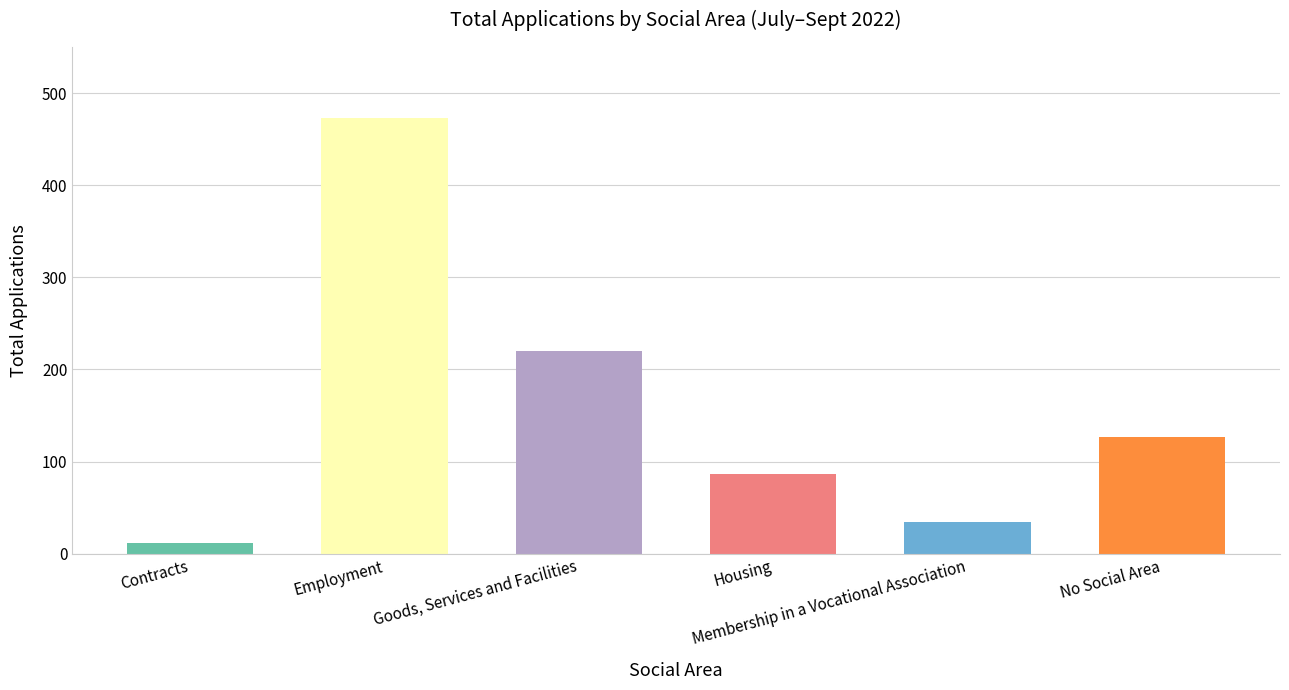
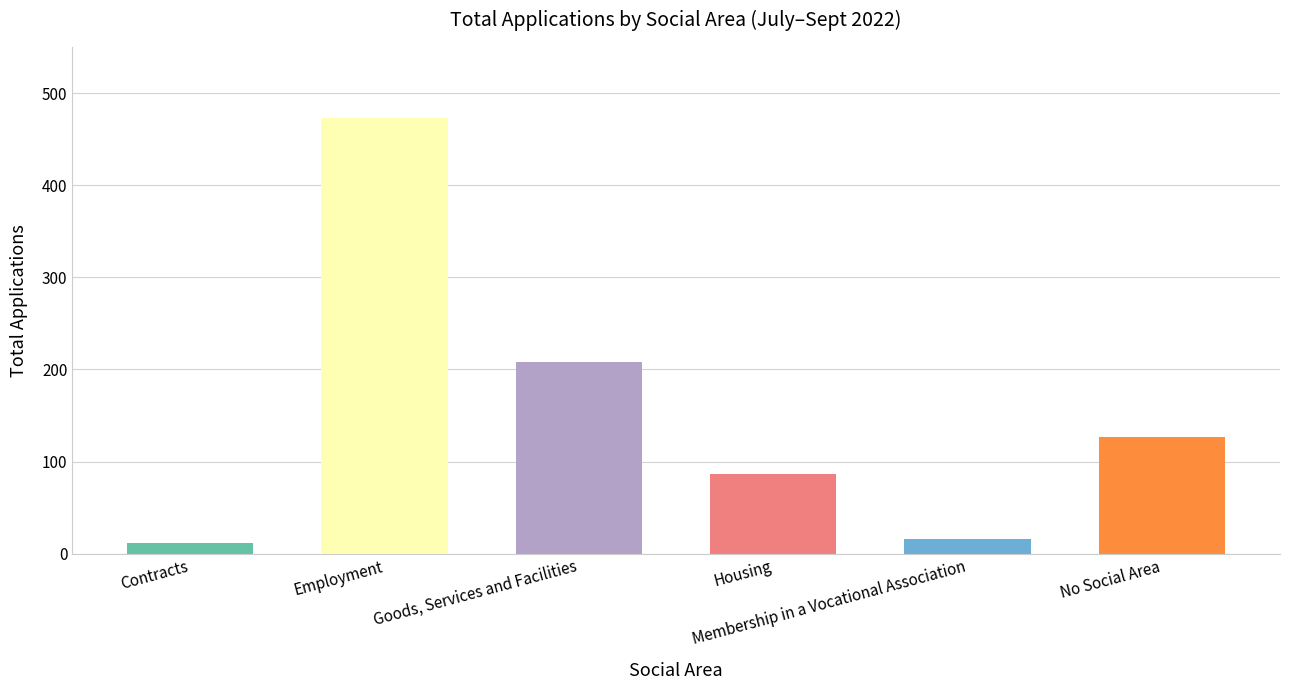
  {
    "Contracts": 10,
    "Employment": 470,
-   "Goods, Services and Facilities": 220,
+   "Goods, Services and Facilities": 210,
    "Housing": 90,
-   "Membership in a Vocational Association": 40,
+   "Membership in a Vocational Association": 20,
    "No Social Area": 130
  }
